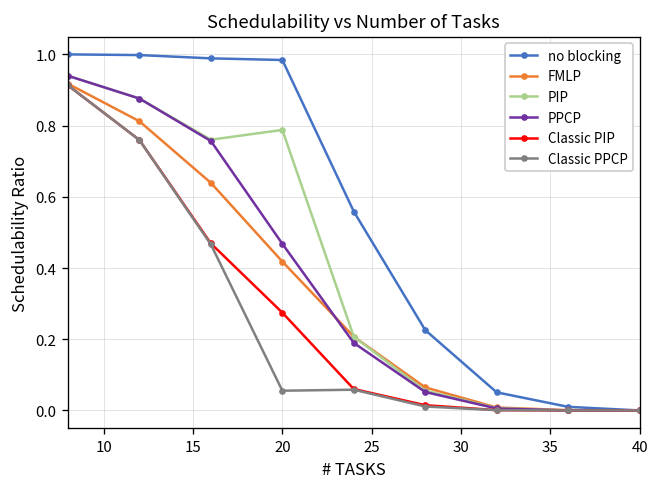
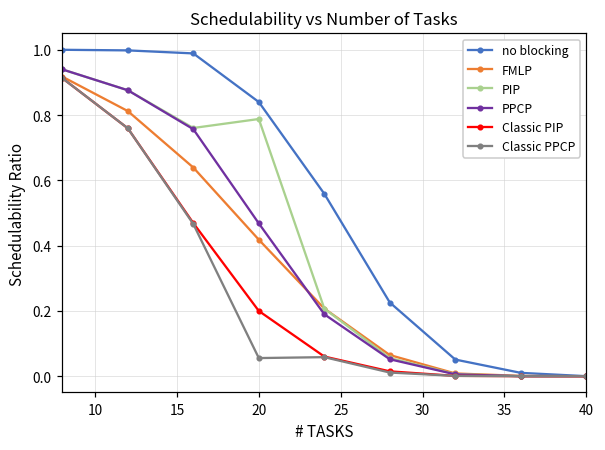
  {
    "no blocking": {
-     "20": 0.98
+     "20": 0.84
    },
    "FMLP": {
      "20": 0.42
    },
    "PIP": {
      "20": 0.79
    },
    "PPCP": {
      "20": 0.47
    },
    "Classic PIP": {
-     "20": 0.27
+     "20": 0.20
    },
    "Classic PPCP": {
      "20": 0.06
    }
  }
